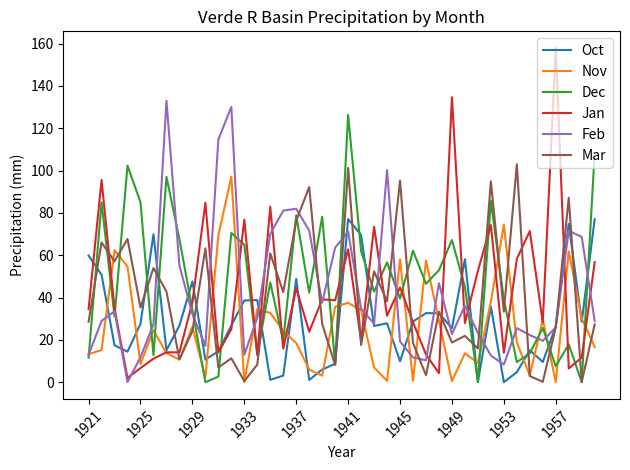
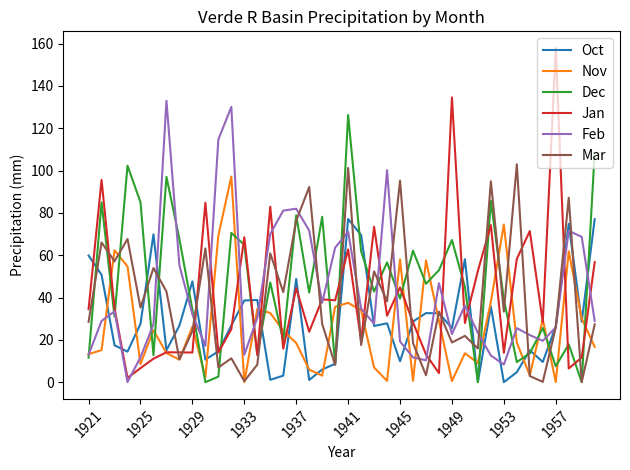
  {
    "Oct": {
      "1921": 60,
      "1925": 28,
      "1929": 48,
      "1933": 39,
      "1937": 49,
      "1941": 77,
      "1945": 10,
      "1949": 26,
      "1953": 0
    },
    "Nov": {
      "1925": 9,
      "1929": 26,
      "1937": 18,
      "1941": 37,
      "1945": 58,
      "1949": 1,
      "1953": 75,
      "1957": 0
    },
    "Dec": {
      "1921": 12,
      "1925": 85,
      "1929": 34,
      "1933": 65,
      "1937": 79,
      "1941": 126,
      "1945": 39,
      "1949": 67,
      "1953": 39,
      "1957": 8
    },
    "Jan": {
      "1921": 35,
      "1925": 7,
-     "1929": 38,
-     "1933": 77,
+     "1929": 14,
+     "1933": 68,
      "1937": 44,
      "1941": 63,
      "1945": 45,
      "1949": 135,
      "1953": 14
    },
    "Feb": {
      "1925": 12,
      "1929": 32,
      "1933": 13,
      "1937": 82,
      "1941": 71,
      "1945": 19,
      "1949": 23,
      "1953": 8
    },
    "Mar": {
      "1921": 29,
      "1925": 35,
      "1929": 24,
      "1937": 76,
      "1941": 101,
      "1945": 95,
      "1949": 19,
      "1953": 33
    }
  }
